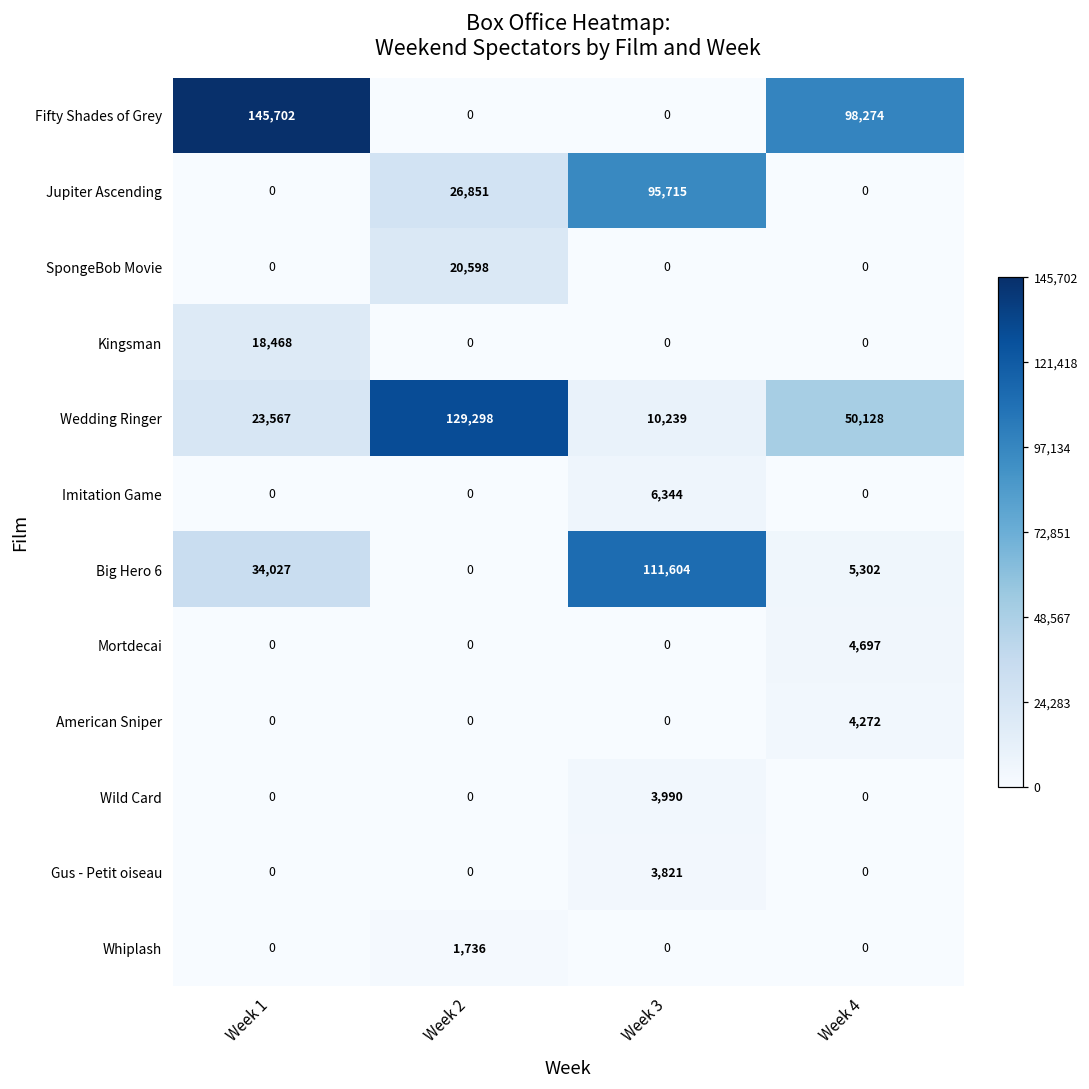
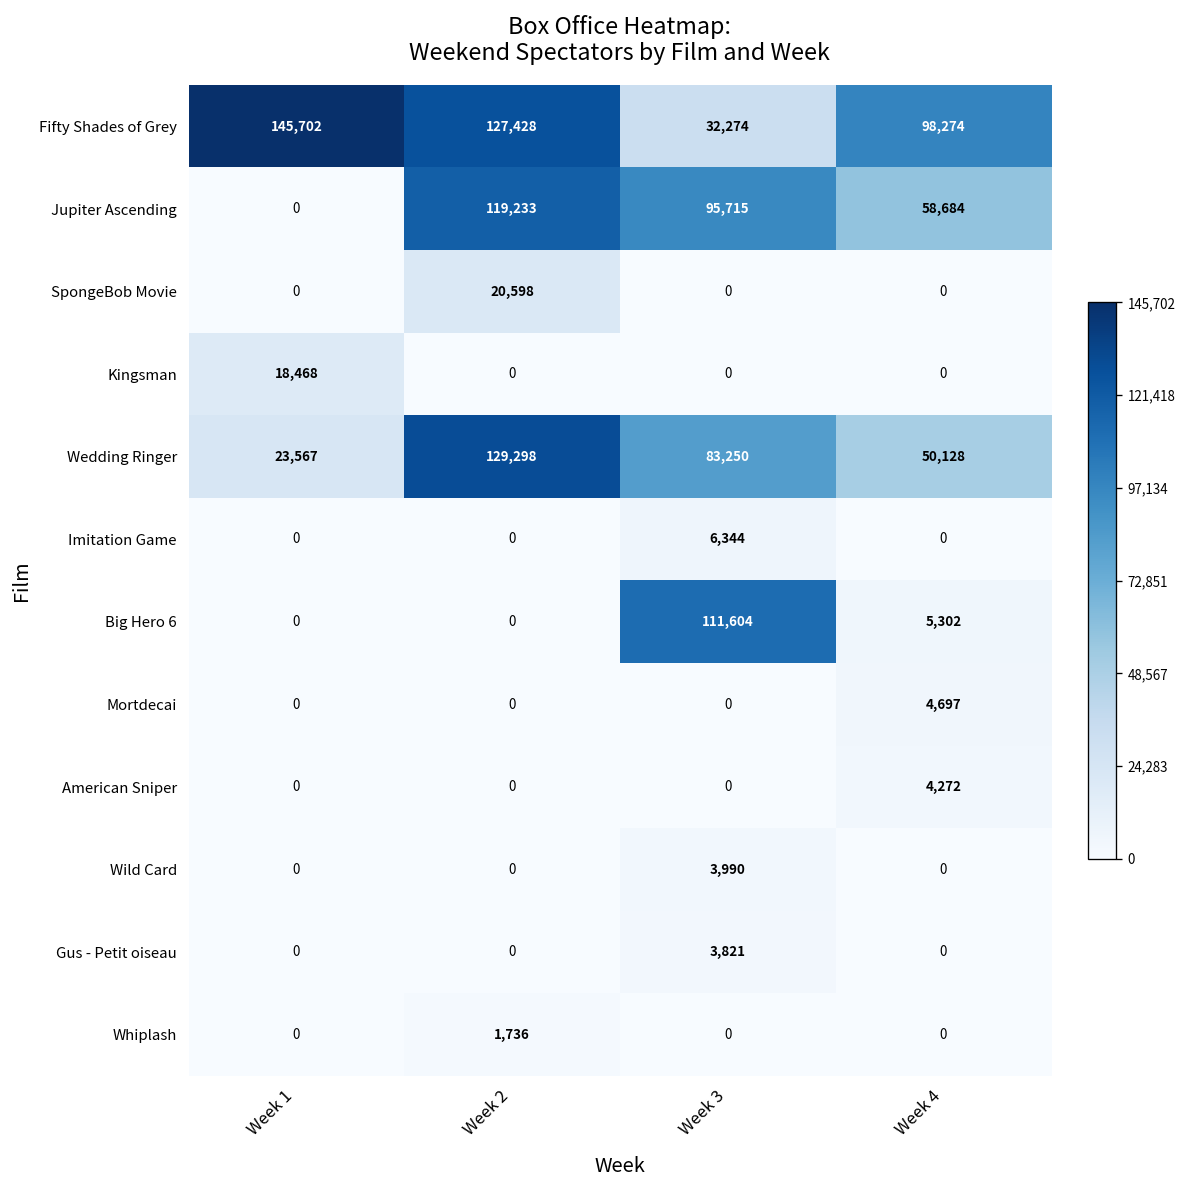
  {
    "Fifty Shades of Grey": {
      "Week 1": "145,702",
-     "Week 2": "0",
-     "Week 3": "0",
+     "Week 2": "127,428",
+     "Week 3": "32,274",
      "Week 4": "98,274"
    },
    "Jupiter Ascending": {
      "Week 1": "0",
-     "Week 2": "26,851",
+     "Week 2": "119,233",
      "Week 3": "95,715",
-     "Week 4": "0"
+     "Week 4": "58,684"
    },
    "SpongeBob Movie": {
      "Week 1": "0",
      "Week 2": "20,598",
      "Week 3": "0",
      "Week 4": "0"
    },
    "Kingsman": {
      "Week 1": "18,468",
      "Week 2": "0",
      "Week 3": "0",
      "Week 4": "0"
    },
    "Wedding Ringer": {
      "Week 1": "23,567",
      "Week 2": "129,298",
-     "Week 3": "10,239",
+     "Week 3": "83,250",
      "Week 4": "50,128"
    },
    "Imitation Game": {
      "Week 1": "0",
      "Week 2": "0",
      "Week 3": "6,344",
      "Week 4": "0"
    },
    "Big Hero 6": {
-     "Week 1": "34,027",
+     "Week 1": "0",
      "Week 2": "0",
      "Week 3": "111,604",
      "Week 4": "5,302"
    },
    "Mortdecai": {
      "Week 1": "0",
      "Week 2": "0",
      "Week 3": "0",
      "Week 4": "4,697"
    },
    "American Sniper": {
      "Week 1": "0",
      "Week 2": "0",
      "Week 3": "0",
      "Week 4": "4,272"
    },
    "Wild Card": {
      "Week 1": "0",
      "Week 2": "0",
      "Week 3": "3,990",
      "Week 4": "0"
    },
    "Gus - Petit oiseau": {
      "Week 1": "0",
      "Week 2": "0",
      "Week 3": "3,821",
      "Week 4": "0"
    },
    "Whiplash": {
      "Week 1": "0",
      "Week 2": "1,736",
      "Week 3": "0",
      "Week 4": "0"
    }
  }
